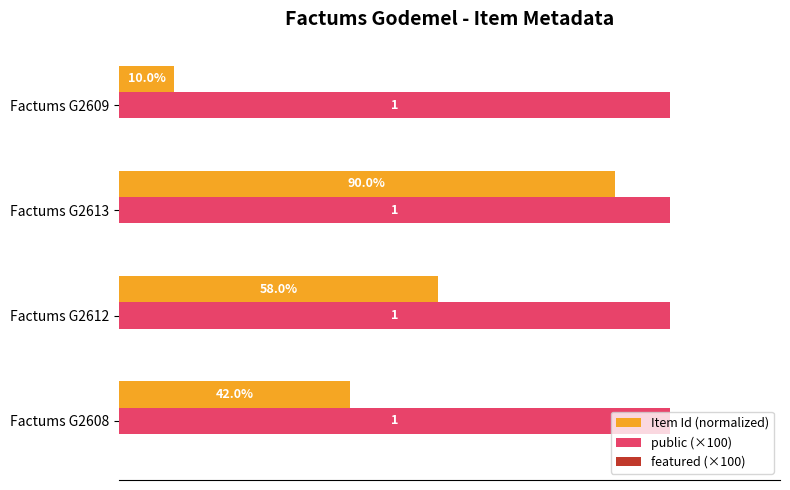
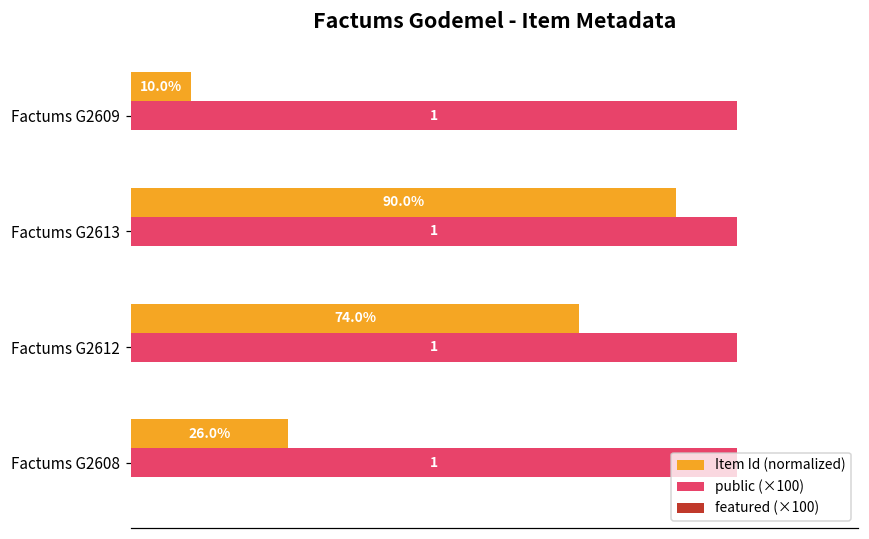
  {
    "Item Id (normalized)": {
      "Factums G2609": "10.0%",
      "Factums G2613": "90.0%",
-     "Factums G2612": "58.0%",
-     "Factums G2608": "42.0%"
+     "Factums G2612": "74.0%",
+     "Factums G2608": "26.0%"
    }
  }
